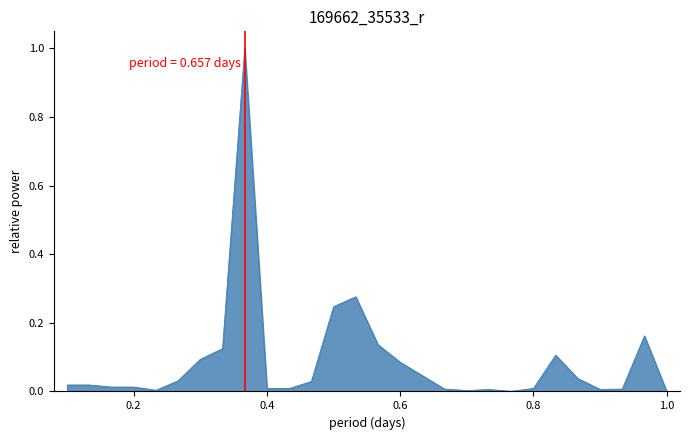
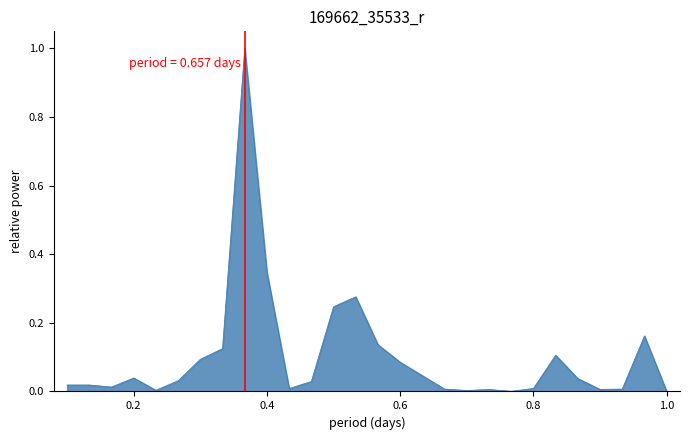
  {
-   "0.2": 0.01,
-   "0.4": 0.01,
+   "0.2": 0.04,
+   "0.4": 0.35,
    "0.6": 0.09,
    "0.8": 0.01,
    "1.0": 0.00
  }
